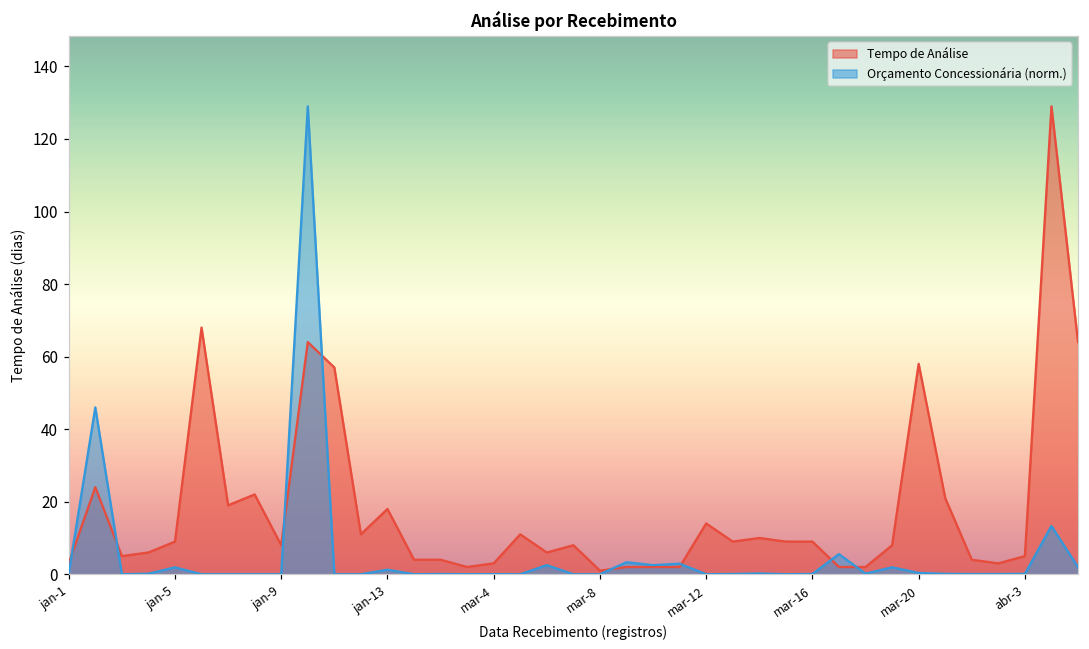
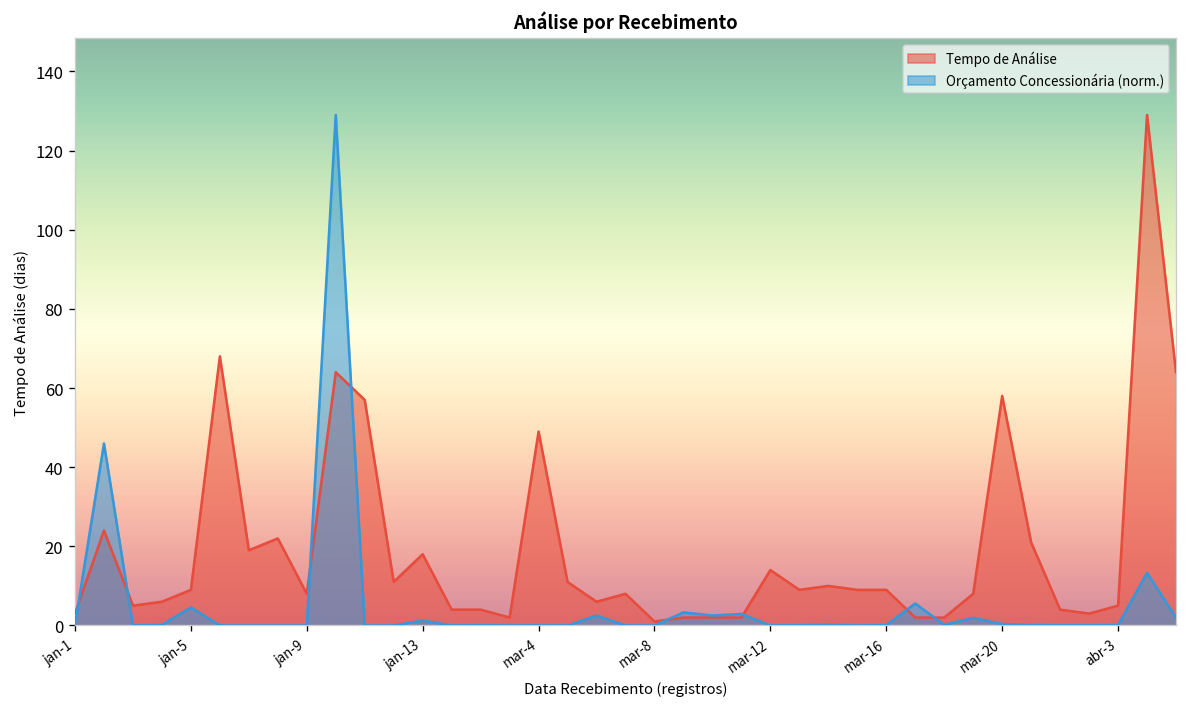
  {
    "Tempo de Análise": {
      "jan-1": 3,
      "jan-5": 9,
      "jan-9": 8,
      "jan-13": 18,
-     "mar-4": 3,
+     "mar-4": 49,
      "mar-8": 1,
      "mar-12": 14,
      "mar-16": 9,
      "mar-20": 58,
      "abr-3": 5
    },
    "Orçamento Concessionária (norm.)": {
      "jan-1": 0,
-     "jan-5": 2,
+     "jan-5": 5,
      "jan-9": 0,
      "jan-13": 1,
      "mar-4": 0,
      "mar-8": 0,
      "mar-12": 0,
      "mar-16": 0,
      "mar-20": 0,
      "abr-3": 0
    }
  }
